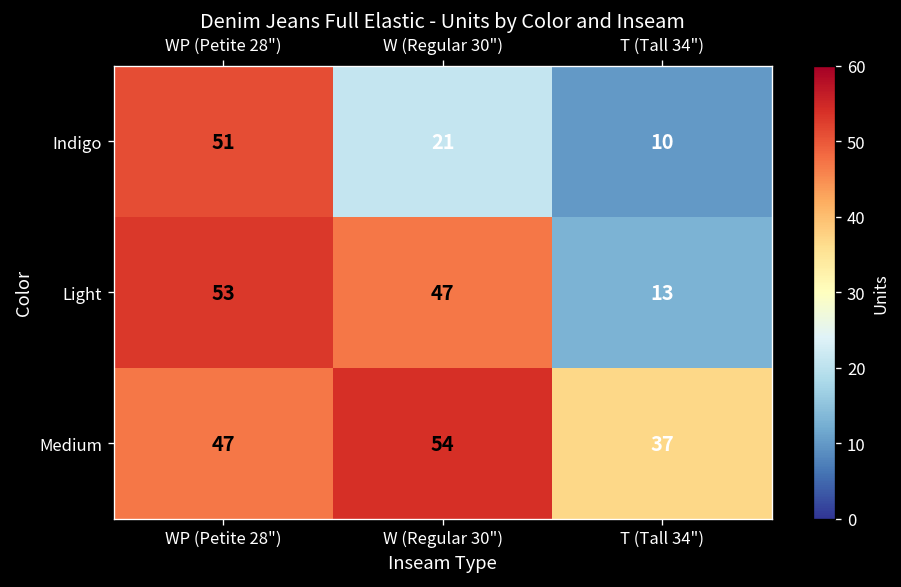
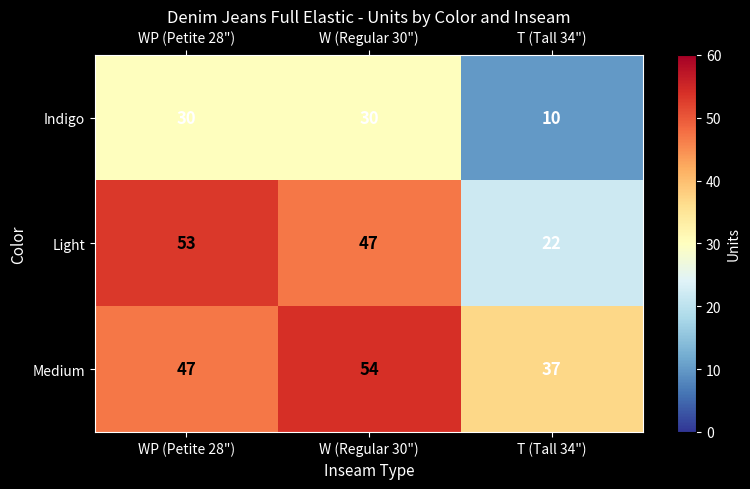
  {
    "Indigo": {
-     "WP (Petite 28\")": 51,
-     "W (Regular 30\")": 21,
+     "WP (Petite 28\")": 30,
+     "W (Regular 30\")": 30,
      "T (Tall 34\")": 10
    },
    "Light": {
      "WP (Petite 28\")": 53,
      "W (Regular 30\")": 47,
-     "T (Tall 34\")": 13
+     "T (Tall 34\")": 22
    },
    "Medium": {
      "WP (Petite 28\")": 47,
      "W (Regular 30\")": 54,
      "T (Tall 34\")": 37
    }
  }
